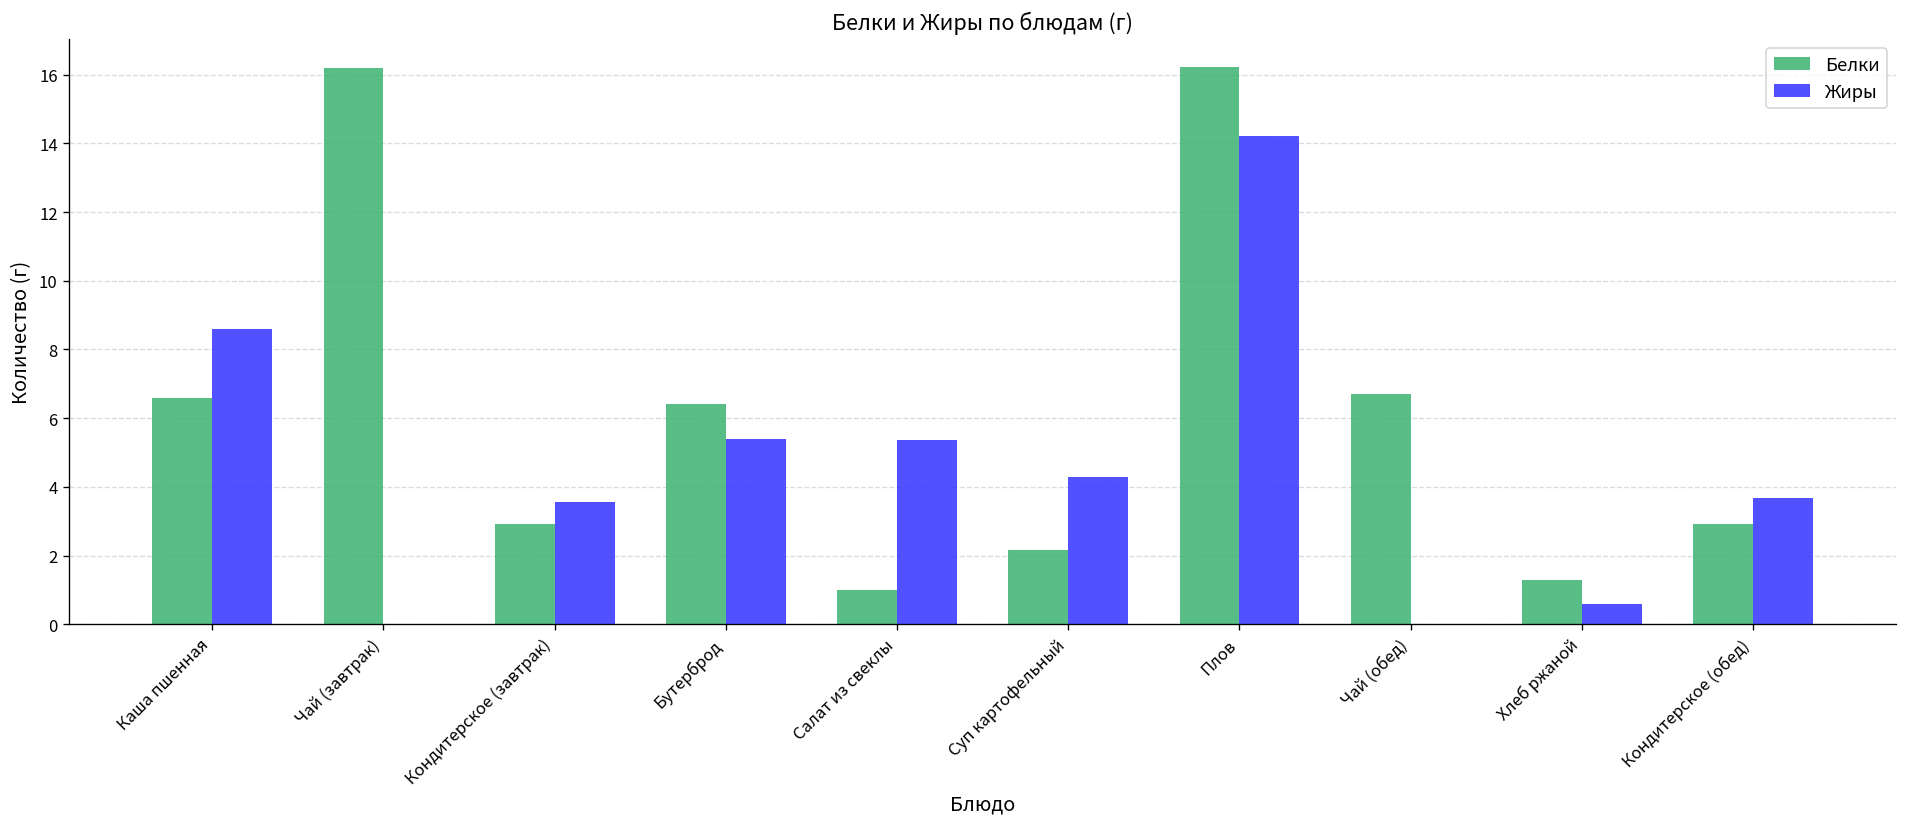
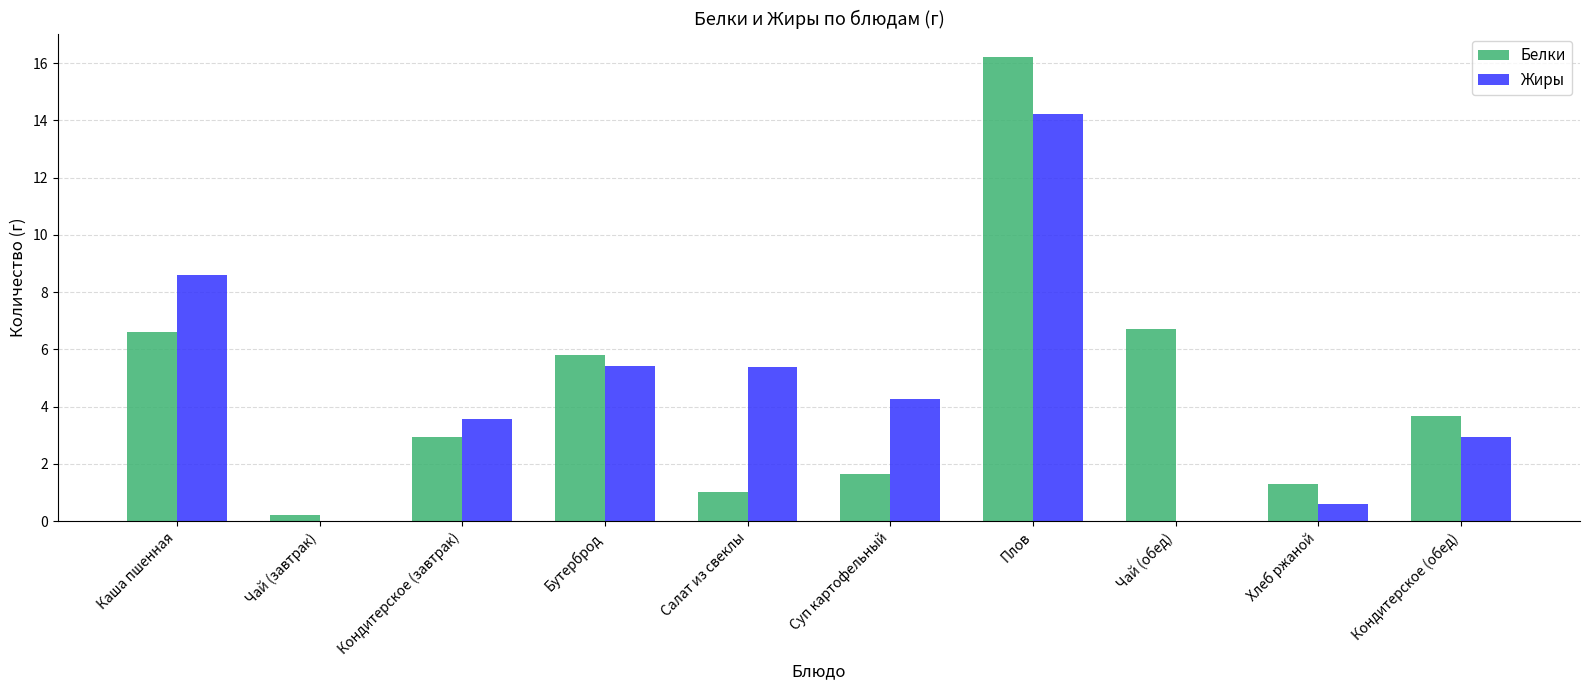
  {
    "Белки": {
      "Каша пшенная": 6.6,
-     "Чай (завтрак)": 16.2,
+     "Чай (завтрак)": 0.2,
      "Кондитерское (завтрак)": 2.9,
-     "Бутерброд": 6.4,
+     "Бутерброд": 5.8,
      "Салат из свеклы": 1.0,
-     "Суп картофельный": 2.2,
+     "Суп картофельный": 1.6,
      "Плов": 16.2,
      "Чай (обед)": 6.7,
      "Хлеб ржаной": 1.3,
-     "Кондитерское (обед)": 2.9
+     "Кондитерское (обед)": 3.7
    },
    "Жиры": {
      "Каша пшенная": 8.6,
      "Чай (завтрак)": 0.0,
      "Кондитерское (завтрак)": 3.6,
      "Бутерброд": 5.4,
      "Салат из свеклы": 5.4,
      "Суп картофельный": 4.3,
      "Плов": 14.2,
      "Чай (обед)": 0.0,
      "Хлеб ржаной": 0.6,
-     "Кондитерское (обед)": 3.7
+     "Кондитерское (обед)": 3.0
    }
  }
